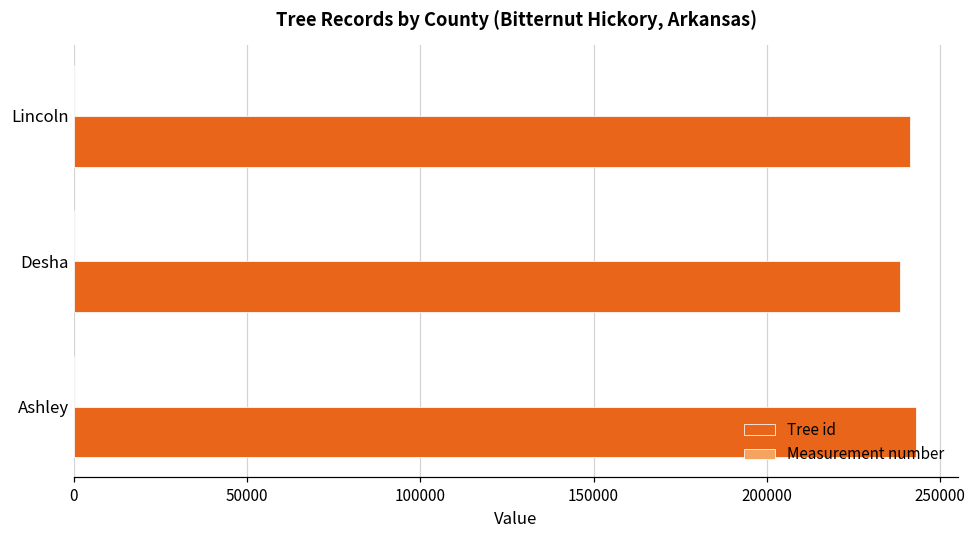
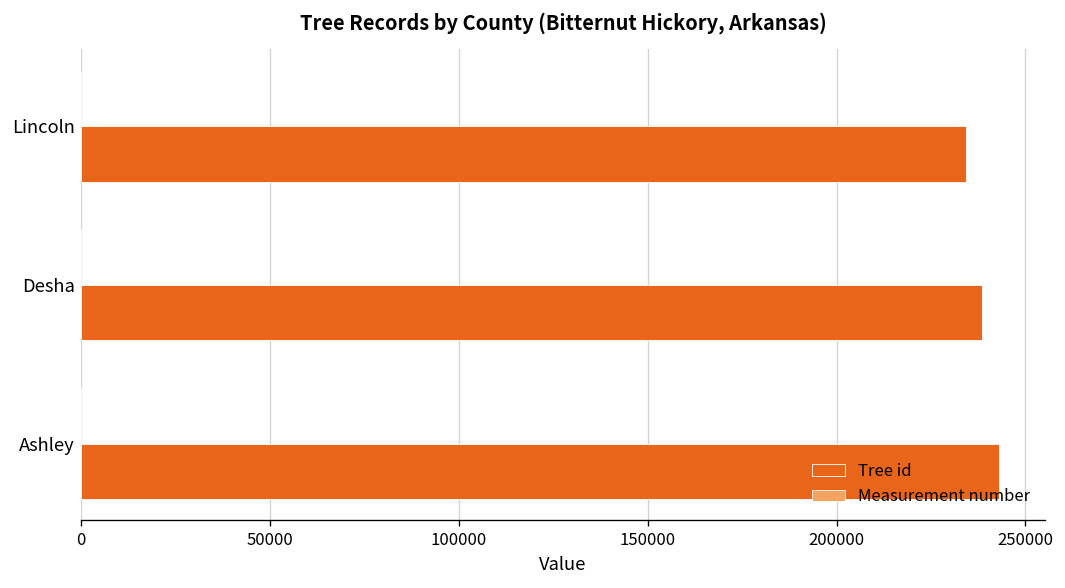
  {
    "Tree id": {
-     "Lincoln": 241000,
+     "Lincoln": 234000,
      "Desha": 238000,
      "Ashley": 243000
    }
  }
